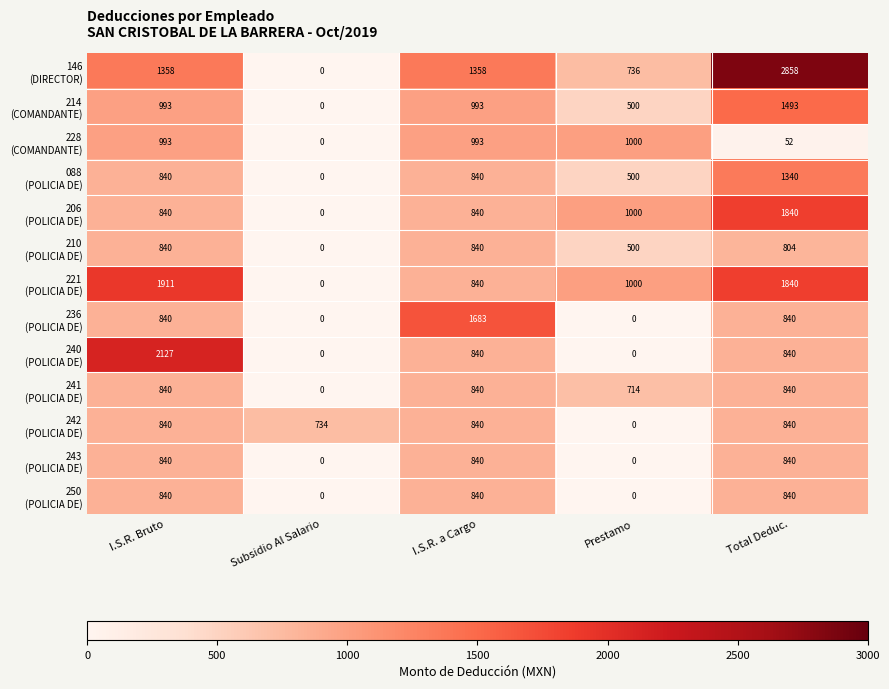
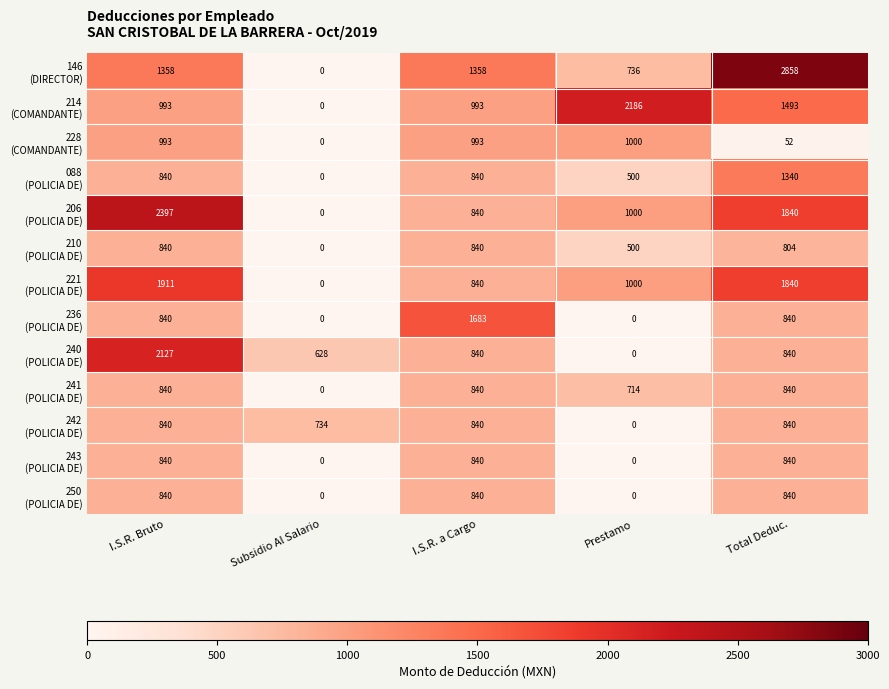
  {
    "146 (DIRECTOR)": {
      "I.S.R. Bruto": 1358,
      "Subsidio Al Salario": 0,
      "I.S.R. a Cargo": 1358,
      "Prestamo": 736,
      "Total Deduc.": 2858
    },
    "214 (COMANDANTE)": {
      "I.S.R. Bruto": 993,
      "Subsidio Al Salario": 0,
      "I.S.R. a Cargo": 993,
-     "Prestamo": 500,
+     "Prestamo": 2186,
      "Total Deduc.": 1493
    },
    "228 (COMANDANTE)": {
      "I.S.R. Bruto": 993,
      "Subsidio Al Salario": 0,
      "I.S.R. a Cargo": 993,
      "Prestamo": 1000,
      "Total Deduc.": 52
    },
    "088 (POLICIA DE)": {
      "I.S.R. Bruto": 840,
      "Subsidio Al Salario": 0,
      "I.S.R. a Cargo": 840,
      "Prestamo": 500,
      "Total Deduc.": 1340
    },
    "206 (POLICIA DE)": {
-     "I.S.R. Bruto": 840,
+     "I.S.R. Bruto": 2397,
      "Subsidio Al Salario": 0,
      "I.S.R. a Cargo": 840,
      "Prestamo": 1000,
      "Total Deduc.": 1840
    },
    "210 (POLICIA DE)": {
      "I.S.R. Bruto": 840,
      "Subsidio Al Salario": 0,
      "I.S.R. a Cargo": 840,
      "Prestamo": 500,
      "Total Deduc.": 804
    },
    "221 (POLICIA DE)": {
      "I.S.R. Bruto": 1911,
      "Subsidio Al Salario": 0,
      "I.S.R. a Cargo": 840,
      "Prestamo": 1000,
      "Total Deduc.": 1840
    },
    "236 (POLICIA DE)": {
      "I.S.R. Bruto": 840,
      "Subsidio Al Salario": 0,
      "I.S.R. a Cargo": 1683,
      "Prestamo": 0,
      "Total Deduc.": 840
    },
    "240 (POLICIA DE)": {
      "I.S.R. Bruto": 2127,
-     "Subsidio Al Salario": 0,
+     "Subsidio Al Salario": 628,
      "I.S.R. a Cargo": 840,
      "Prestamo": 0,
      "Total Deduc.": 840
    },
    "241 (POLICIA DE)": {
      "I.S.R. Bruto": 840,
      "Subsidio Al Salario": 0,
      "I.S.R. a Cargo": 840,
      "Prestamo": 714,
      "Total Deduc.": 840
    },
    "242 (POLICIA DE)": {
      "I.S.R. Bruto": 840,
      "Subsidio Al Salario": 734,
      "I.S.R. a Cargo": 840,
      "Prestamo": 0,
      "Total Deduc.": 840
    },
    "243 (POLICIA DE)": {
      "I.S.R. Bruto": 840,
      "Subsidio Al Salario": 0,
      "I.S.R. a Cargo": 840,
      "Prestamo": 0,
      "Total Deduc.": 840
    },
    "250 (POLICIA DE)": {
      "I.S.R. Bruto": 840,
      "Subsidio Al Salario": 0,
      "I.S.R. a Cargo": 840,
      "Prestamo": 0,
      "Total Deduc.": 840
    }
  }
